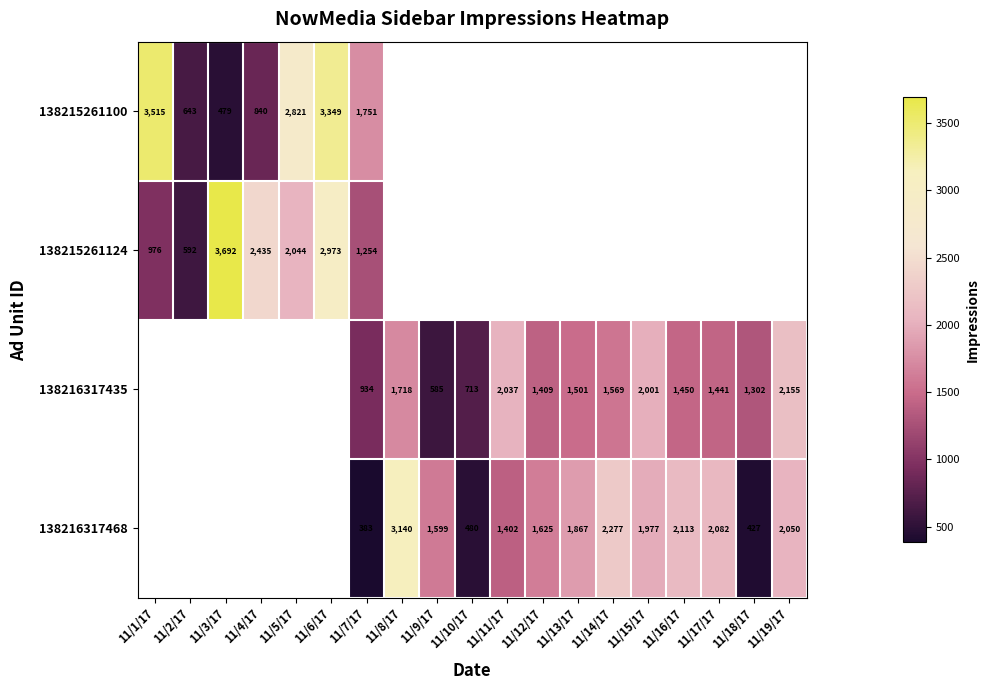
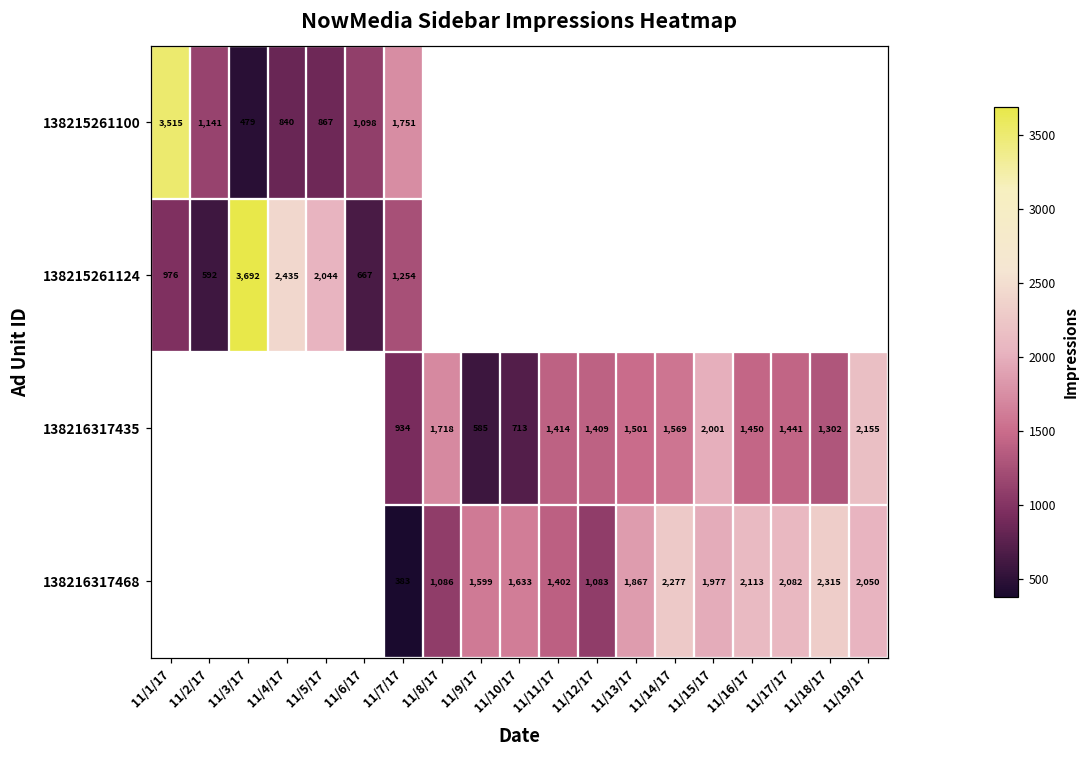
  {
    "138215261100": {
      "11/1/17": "3,515",
-     "11/2/17": "643",
+     "11/2/17": "1,141",
      "11/3/17": "479",
      "11/4/17": "840",
-     "11/5/17": "2,821",
-     "11/6/17": "3,349",
+     "11/5/17": "867",
+     "11/6/17": "1,098",
      "11/7/17": "1,751"
    },
    "138215261124": {
      "11/1/17": "976",
      "11/2/17": "592",
      "11/3/17": "3,692",
      "11/4/17": "2,435",
      "11/5/17": "2,044",
-     "11/6/17": "2,973",
+     "11/6/17": "667",
      "11/7/17": "1,254"
    },
    "138216317435": {
      "11/7/17": "934",
      "11/8/17": "1,718",
      "11/9/17": "585",
      "11/10/17": "713",
-     "11/11/17": "2,037",
+     "11/11/17": "1,414",
      "11/12/17": "1,409",
      "11/13/17": "1,501",
      "11/14/17": "1,569",
      "11/15/17": "2,001",
      "11/16/17": "1,450",
      "11/17/17": "1,441",
      "11/18/17": "1,302",
      "11/19/17": "2,155"
    },
    "138216317468": {
-     "11/8/17": "3,140",
+     "11/8/17": "1,086",
      "11/9/17": "1,599",
-     "11/10/17": "480",
+     "11/10/17": "1,633",
      "11/11/17": "1,402",
-     "11/12/17": "1,625",
+     "11/12/17": "1,083",
      "11/13/17": "1,867",
      "11/14/17": "2,277",
      "11/15/17": "1,977",
      "11/16/17": "2,113",
      "11/17/17": "2,082",
-     "11/18/17": "427",
+     "11/18/17": "2,315",
      "11/19/17": "2,050"
    }
  }
